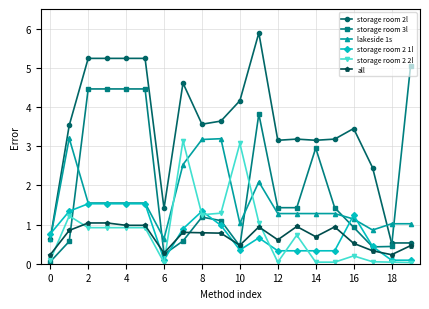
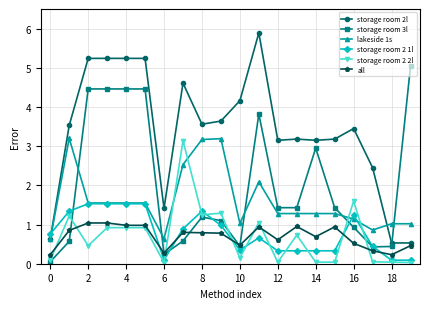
  {
    "storage room 2 2l": {
-     "2": 0.9,
+     "2": 0.5,
      "6": 0.0,
-     "10": 3.1,
+     "10": 0.2,
      "12": 0.0,
      "14": 0.0,
-     "16": 0.2
+     "16": 1.6
    }
  }
